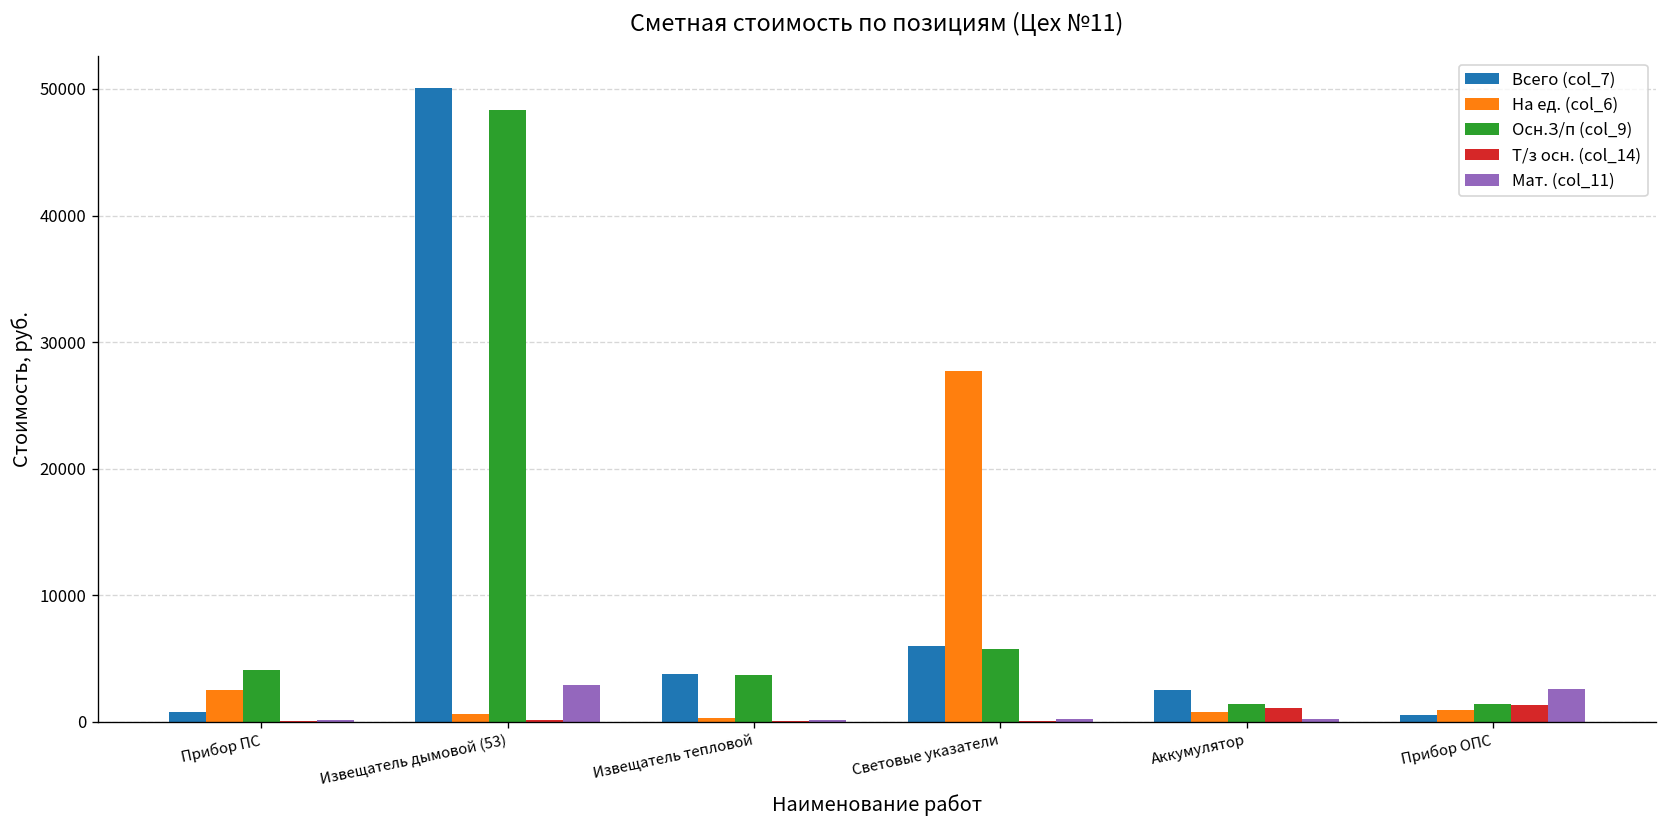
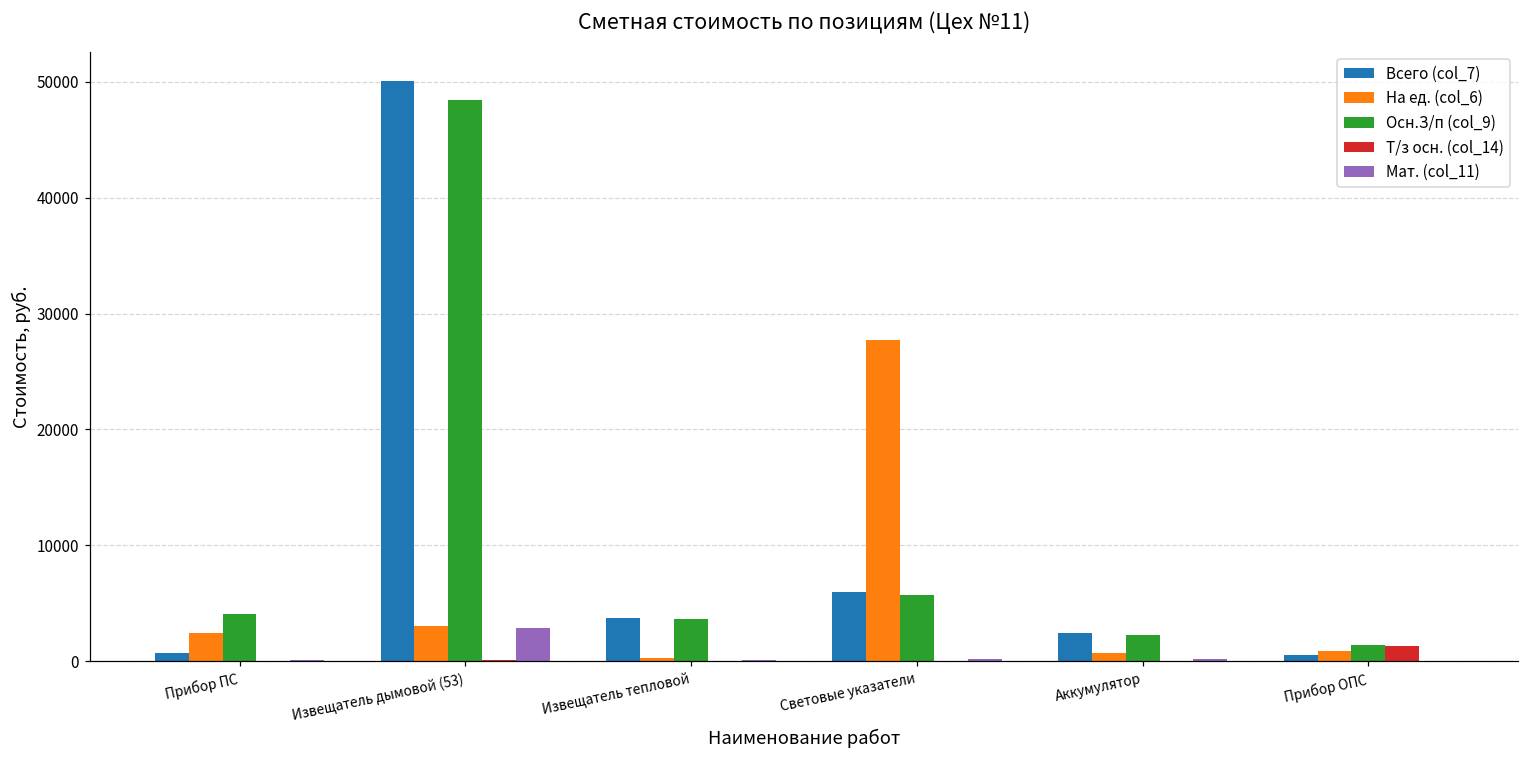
  {
    "Всего (col_7)": {
      "Прибор ПС": 700,
      "Извещатель дымовой (53)": 50100,
      "Извещатель тепловой": 3800,
      "Световые указатели": 6000,
      "Аккумулятор": 2500,
      "Прибор ОПС": 500
    },
    "На ед. (col_6)": {
      "Прибор ПС": 2500,
-     "Извещатель дымовой (53)": 600,
+     "Извещатель дымовой (53)": 3100,
      "Извещатель тепловой": 300,
      "Световые указатели": 27700,
      "Аккумулятор": 800,
      "Прибор ОПС": 900
    },
    "Осн.З/п (col_9)": {
      "Прибор ПС": 4100,
      "Извещатель дымовой (53)": 48400,
      "Извещатель тепловой": 3700,
      "Световые указатели": 5700,
-     "Аккумулятор": 1400,
+     "Аккумулятор": 2200,
      "Прибор ОПС": 1400
    },
    "Т/з осн. (col_14)": {
-     "Аккумулятор": 1100,
+     "Аккумулятор": 0,
      "Прибор ОПС": 1300
    },
    "Мат. (col_11)": {
      "Извещатель дымовой (53)": 2900,
-     "Прибор ОПС": 2600
+     "Прибор ОПС": 0
    }
  }
